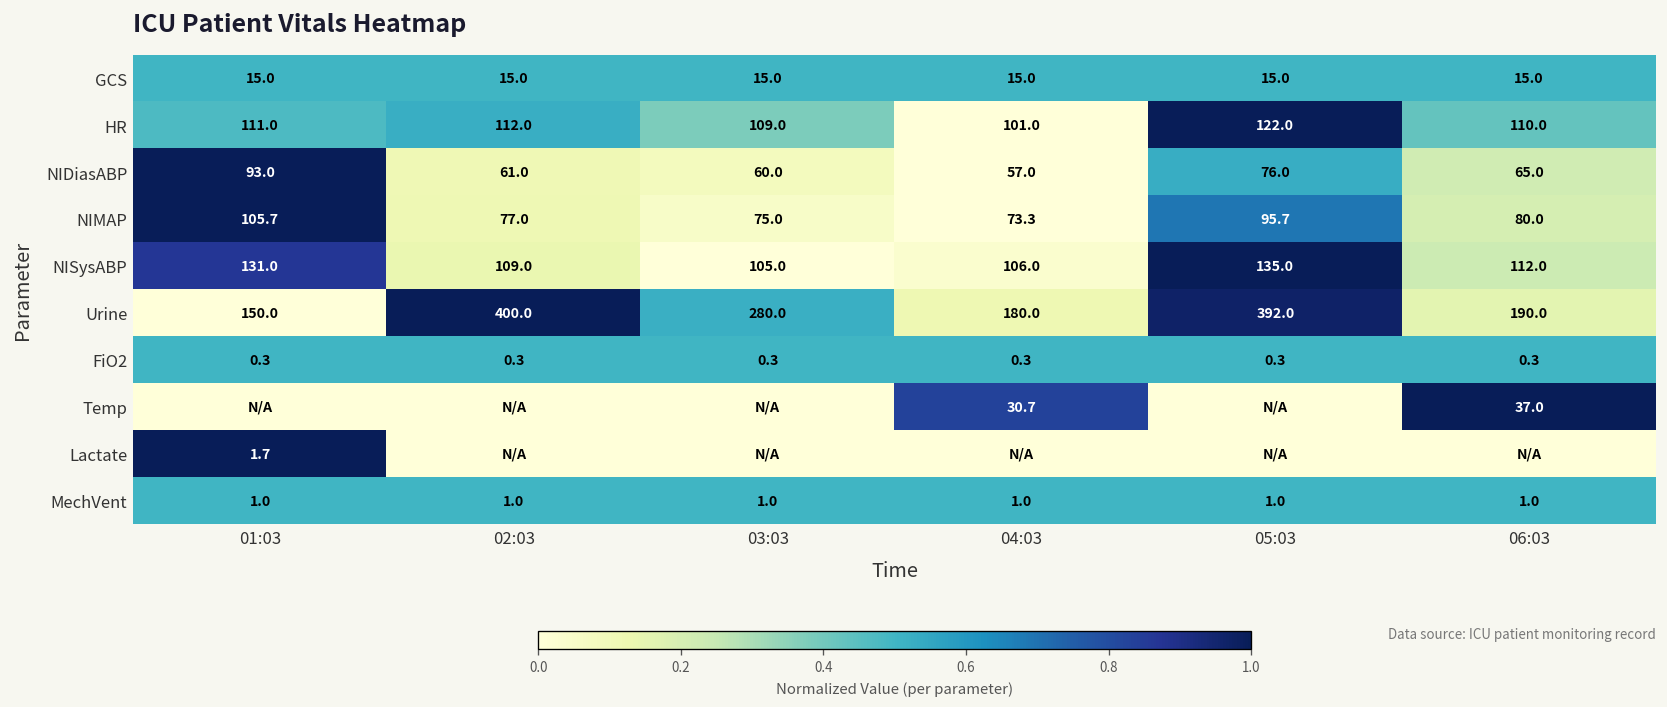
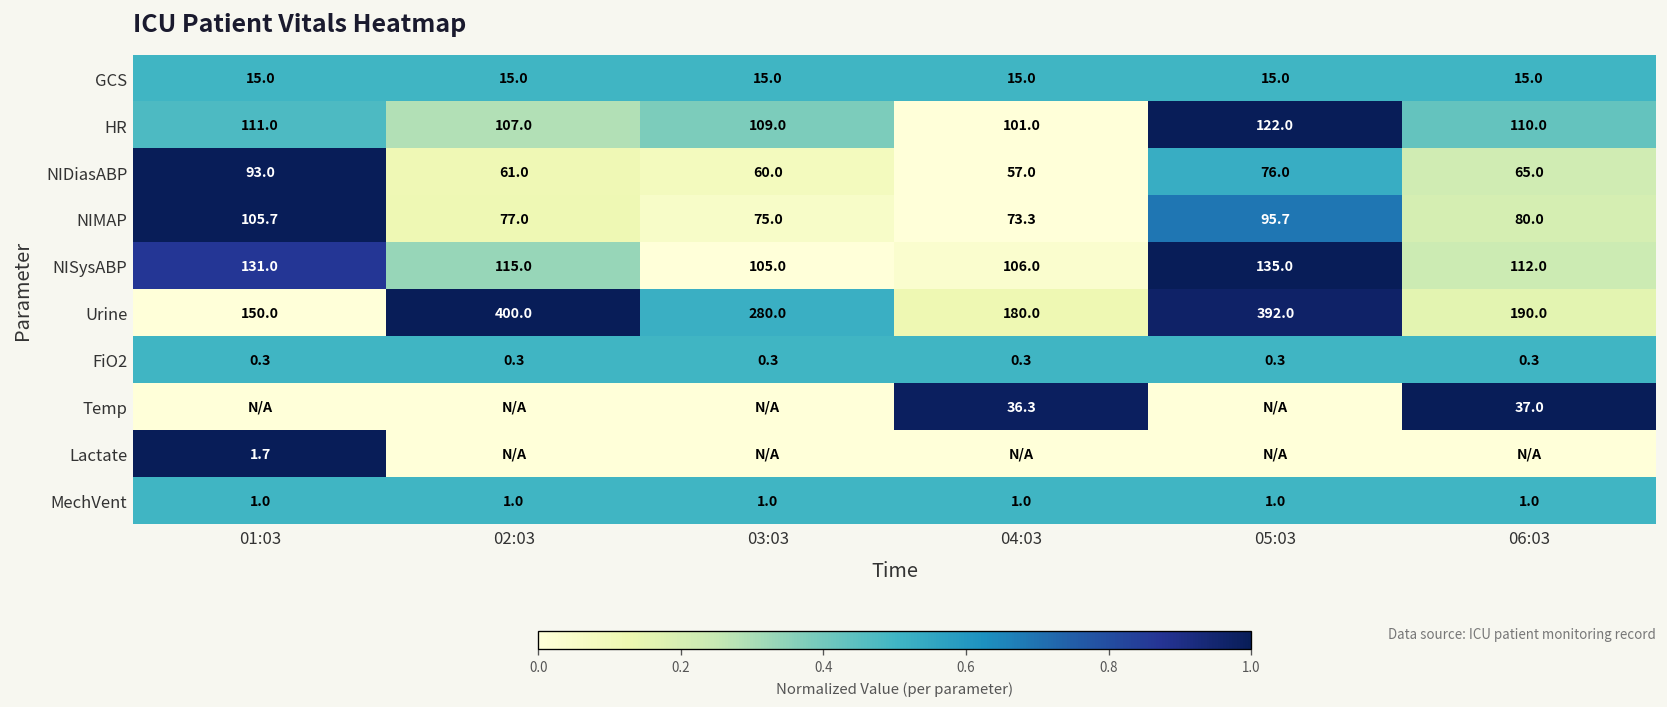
  {
    "GCS": {
      "01:03": 15.0,
      "02:03": 15.0,
      "03:03": 15.0,
      "04:03": 15.0,
      "05:03": 15.0,
      "06:03": 15.0
    },
    "HR": {
      "01:03": 111.0,
-     "02:03": 112.0,
+     "02:03": 107.0,
      "03:03": 109.0,
      "04:03": 101.0,
      "05:03": 122.0,
      "06:03": 110.0
    },
    "NIDiasABP": {
      "01:03": 93.0,
      "02:03": 61.0,
      "03:03": 60.0,
      "04:03": 57.0,
      "05:03": 76.0,
      "06:03": 65.0
    },
    "NIMAP": {
      "01:03": 105.7,
      "02:03": 77.0,
      "03:03": 75.0,
      "04:03": 73.3,
      "05:03": 95.7,
      "06:03": 80.0
    },
    "NISysABP": {
      "01:03": 131.0,
-     "02:03": 109.0,
+     "02:03": 115.0,
      "03:03": 105.0,
      "04:03": 106.0,
      "05:03": 135.0,
      "06:03": 112.0
    },
    "Urine": {
      "01:03": 150.0,
      "02:03": 400.0,
      "03:03": 280.0,
      "04:03": 180.0,
      "05:03": 392.0,
      "06:03": 190.0
    },
    "FiO2": {
      "01:03": 0.3,
      "02:03": 0.3,
      "03:03": 0.3,
      "04:03": 0.3,
      "05:03": 0.3,
      "06:03": 0.3
    },
    "Temp": {
-     "04:03": 30.7,
+     "04:03": 36.3,
      "06:03": 37.0
    },
    "Lactate": {
      "01:03": 1.7
    },
    "MechVent": {
      "01:03": 1.0,
      "02:03": 1.0,
      "03:03": 1.0,
      "04:03": 1.0,
      "05:03": 1.0,
      "06:03": 1.0
    }
  }
